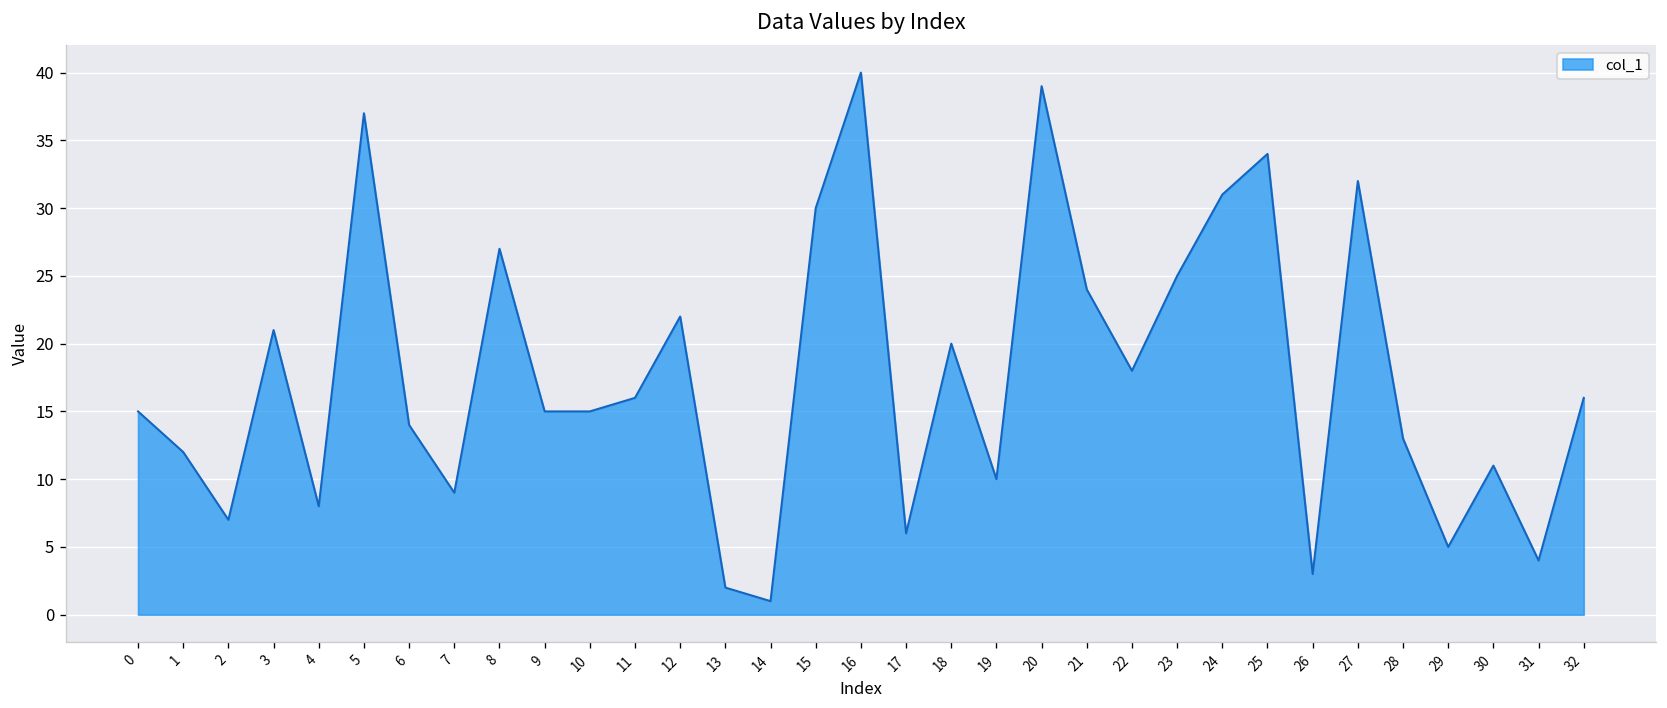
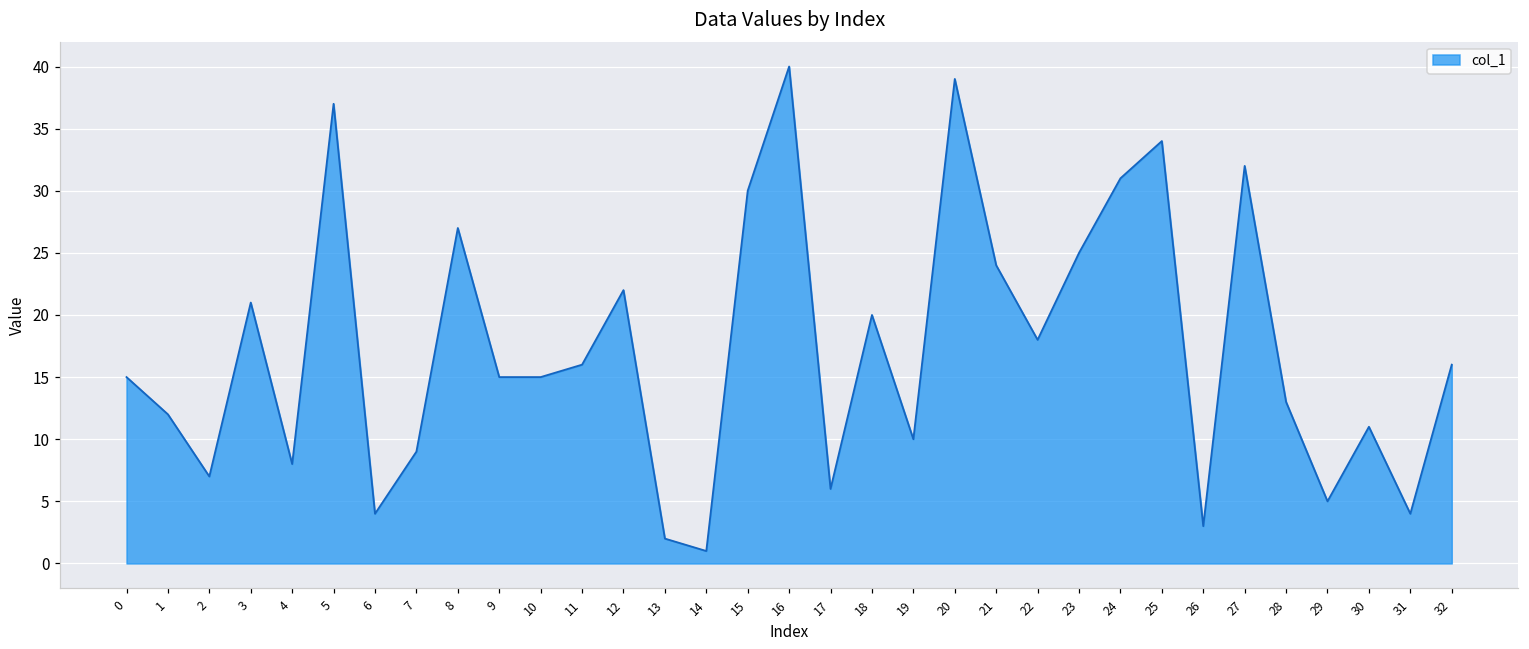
  {
    "0": 15,
    "1": 12,
    "2": 7,
    "3": 21,
    "4": 8,
    "5": 37,
-   "6": 14,
+   "6": 4,
    "7": 9,
    "8": 27,
    "9": 15,
    "10": 15,
    "11": 16,
    "12": 22,
    "13": 2,
    "14": 1,
    "15": 30,
    "16": 40,
    "17": 6,
    "18": 20,
    "19": 10,
    "20": 39,
    "21": 24,
    "22": 18,
    "23": 25,
    "24": 31,
    "25": 34,
    "26": 3,
    "27": 32,
    "28": 13,
    "29": 5,
    "30": 11,
    "31": 4,
    "32": 16
  }
